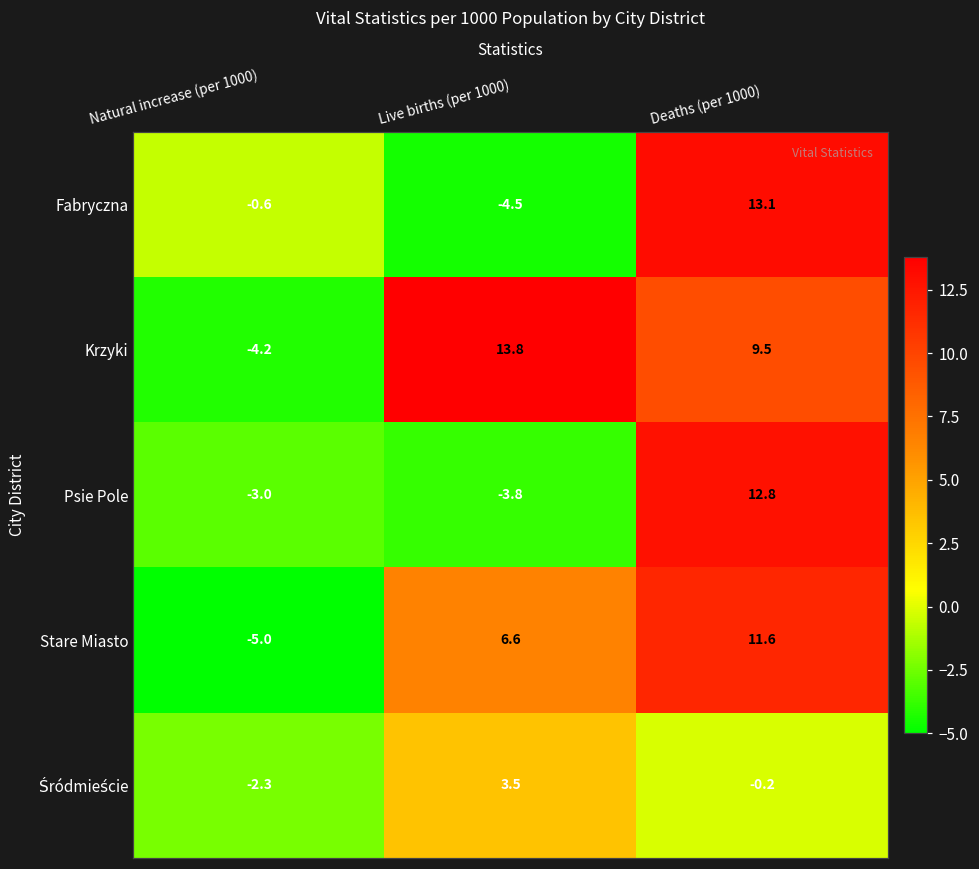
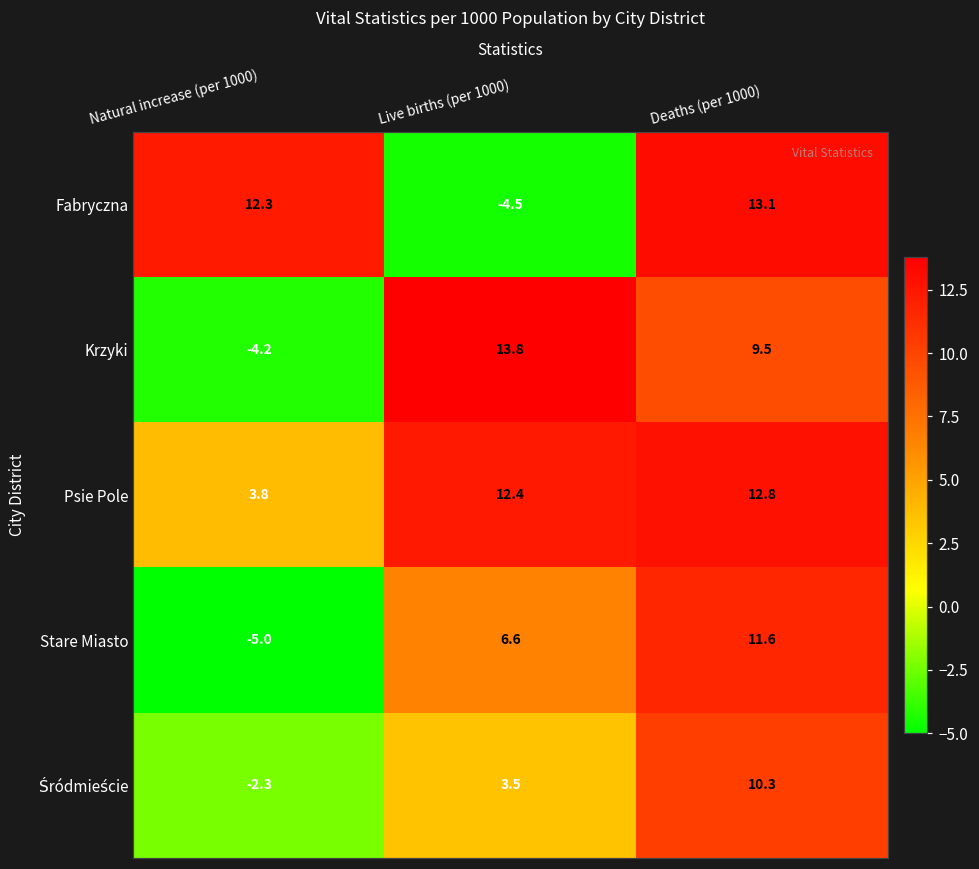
  {
    "Fabryczna": {
-     "Natural increase (per 1000)": -0.6,
+     "Natural increase (per 1000)": 12.3,
      "Live births (per 1000)": -4.5
    },
    "Krzyki": {
      "Natural increase (per 1000)": -4.2,
      "Live births (per 1000)": 13.8,
      "Deaths (per 1000)": 9.5
    },
    "Psie Pole": {
-     "Natural increase (per 1000)": -3.0,
-     "Live births (per 1000)": -3.8,
+     "Natural increase (per 1000)": 3.8,
+     "Live births (per 1000)": 12.4,
      "Deaths (per 1000)": 12.8
    },
    "Stare Miasto": {
      "Natural increase (per 1000)": -5.0,
      "Live births (per 1000)": 6.6,
      "Deaths (per 1000)": 11.6
    },
    "Śródmieście": {
      "Natural increase (per 1000)": -2.3,
      "Live births (per 1000)": 3.5,
-     "Deaths (per 1000)": -0.2
+     "Deaths (per 1000)": 10.3
    }
  }
